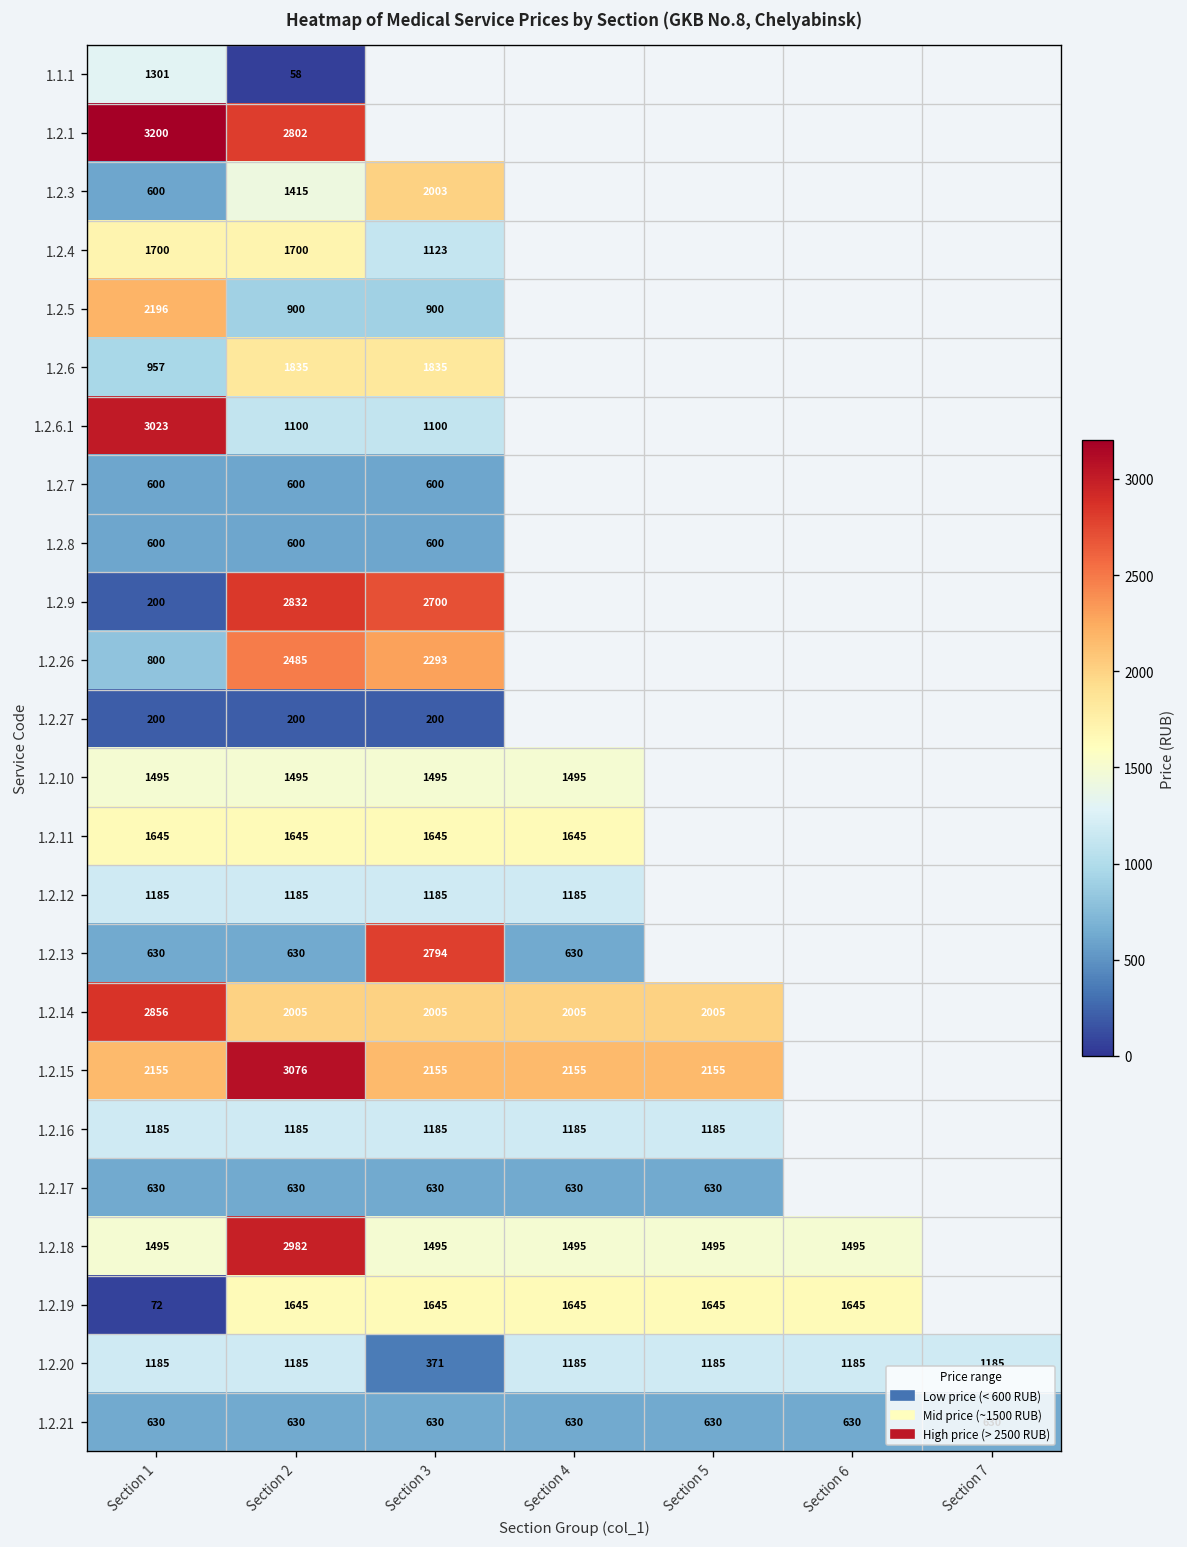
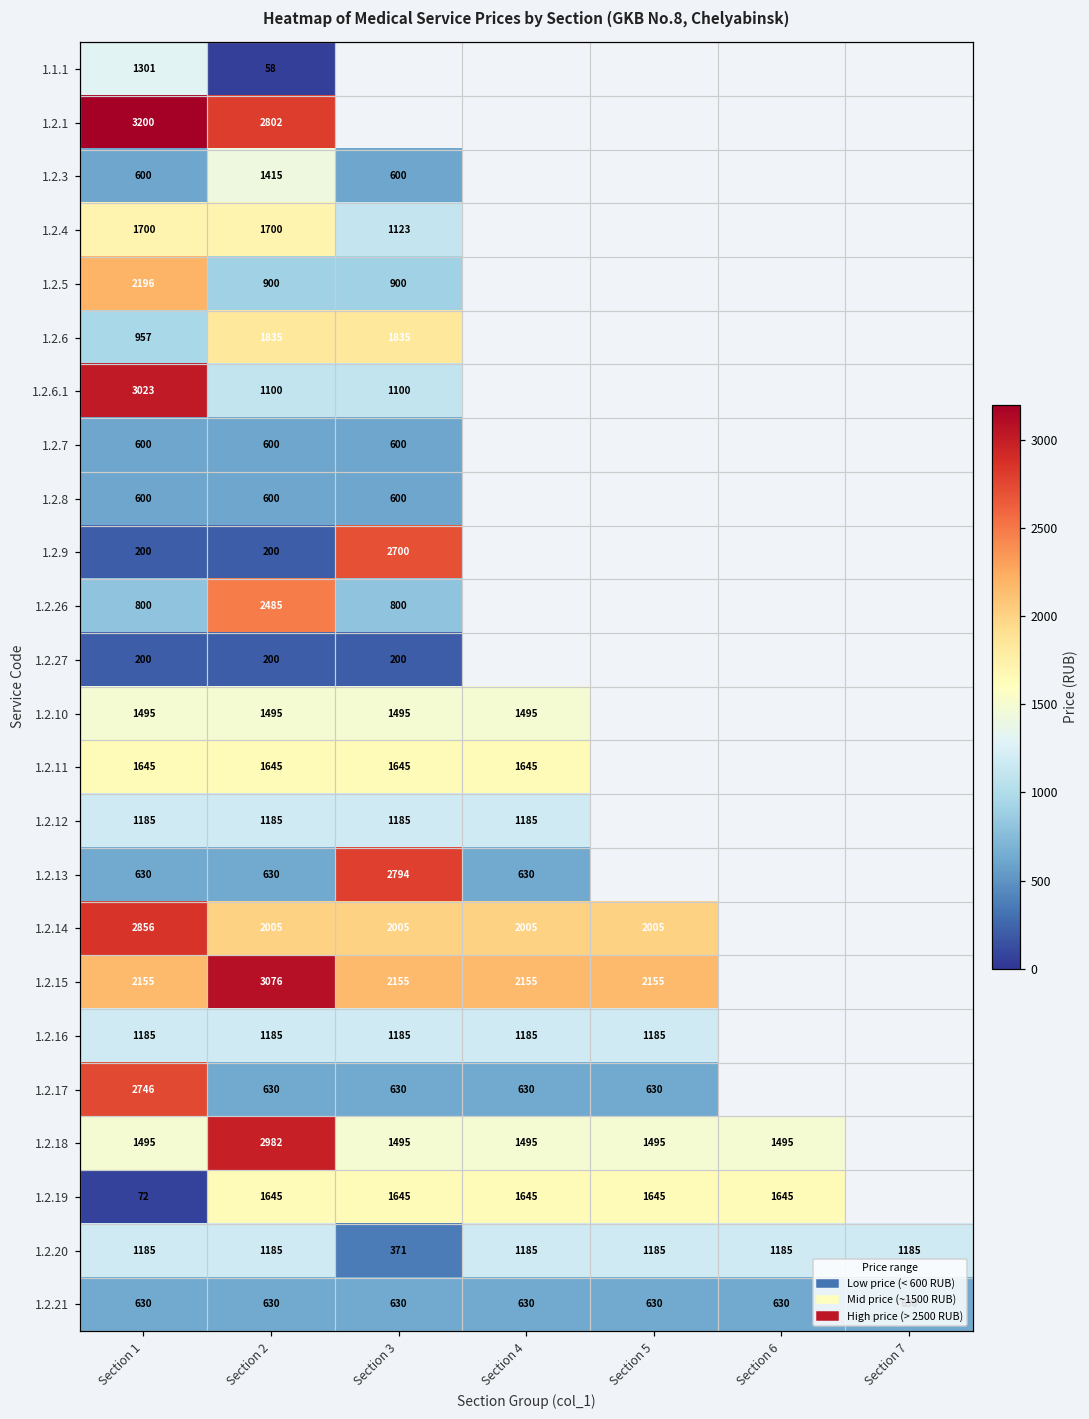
  {
    "1.1.1": {
      "Section 1": 1301,
      "Section 2": 58
    },
    "1.2.1": {
      "Section 1": 3200,
      "Section 2": 2802
    },
    "1.2.3": {
      "Section 1": 600,
      "Section 2": 1415,
-     "Section 3": 2003
+     "Section 3": 600
    },
    "1.2.4": {
      "Section 1": 1700,
      "Section 2": 1700,
      "Section 3": 1123
    },
    "1.2.5": {
      "Section 1": 2196,
      "Section 2": 900,
      "Section 3": 900
    },
    "1.2.6": {
      "Section 1": 957,
      "Section 2": 1835,
      "Section 3": 1835
    },
    "1.2.6.1": {
      "Section 1": 3023,
      "Section 2": 1100,
      "Section 3": 1100
    },
    "1.2.7": {
      "Section 1": 600,
      "Section 2": 600,
      "Section 3": 600
    },
    "1.2.8": {
      "Section 1": 600,
      "Section 2": 600,
      "Section 3": 600
    },
    "1.2.9": {
      "Section 1": 200,
-     "Section 2": 2832,
+     "Section 2": 200,
      "Section 3": 2700
    },
    "1.2.26": {
      "Section 1": 800,
      "Section 2": 2485,
-     "Section 3": 2293
+     "Section 3": 800
    },
    "1.2.27": {
      "Section 1": 200,
      "Section 2": 200,
      "Section 3": 200
    },
    "1.2.10": {
      "Section 1": 1495,
      "Section 2": 1495,
      "Section 3": 1495,
      "Section 4": 1495
    },
    "1.2.11": {
      "Section 1": 1645,
      "Section 2": 1645,
      "Section 3": 1645,
      "Section 4": 1645
    },
    "1.2.12": {
      "Section 1": 1185,
      "Section 2": 1185,
      "Section 3": 1185,
      "Section 4": 1185
    },
    "1.2.13": {
      "Section 1": 630,
      "Section 2": 630,
      "Section 3": 2794,
      "Section 4": 630
    },
    "1.2.14": {
      "Section 1": 2856,
      "Section 2": 2005,
      "Section 3": 2005,
      "Section 4": 2005,
      "Section 5": 2005
    },
    "1.2.15": {
      "Section 1": 2155,
      "Section 2": 3076,
      "Section 3": 2155,
      "Section 4": 2155,
      "Section 5": 2155
    },
    "1.2.16": {
      "Section 1": 1185,
      "Section 2": 1185,
      "Section 3": 1185,
      "Section 4": 1185,
      "Section 5": 1185
    },
    "1.2.17": {
-     "Section 1": 630,
+     "Section 1": 2746,
      "Section 2": 630,
      "Section 3": 630,
      "Section 4": 630,
      "Section 5": 630
    },
    "1.2.18": {
      "Section 1": 1495,
      "Section 2": 2982,
      "Section 3": 1495,
      "Section 4": 1495,
      "Section 5": 1495,
      "Section 6": 1495
    },
    "1.2.19": {
      "Section 1": 72,
      "Section 2": 1645,
      "Section 3": 1645,
      "Section 4": 1645,
      "Section 5": 1645,
      "Section 6": 1645
    },
    "1.2.20": {
      "Section 1": 1185,
      "Section 2": 1185,
      "Section 3": 371,
      "Section 4": 1185,
      "Section 5": 1185,
      "Section 6": 1185
    },
    "1.2.21": {
      "Section 1": 630,
      "Section 2": 630,
      "Section 3": 630,
      "Section 4": 630,
      "Section 5": 630,
      "Section 6": 630
    }
  }
